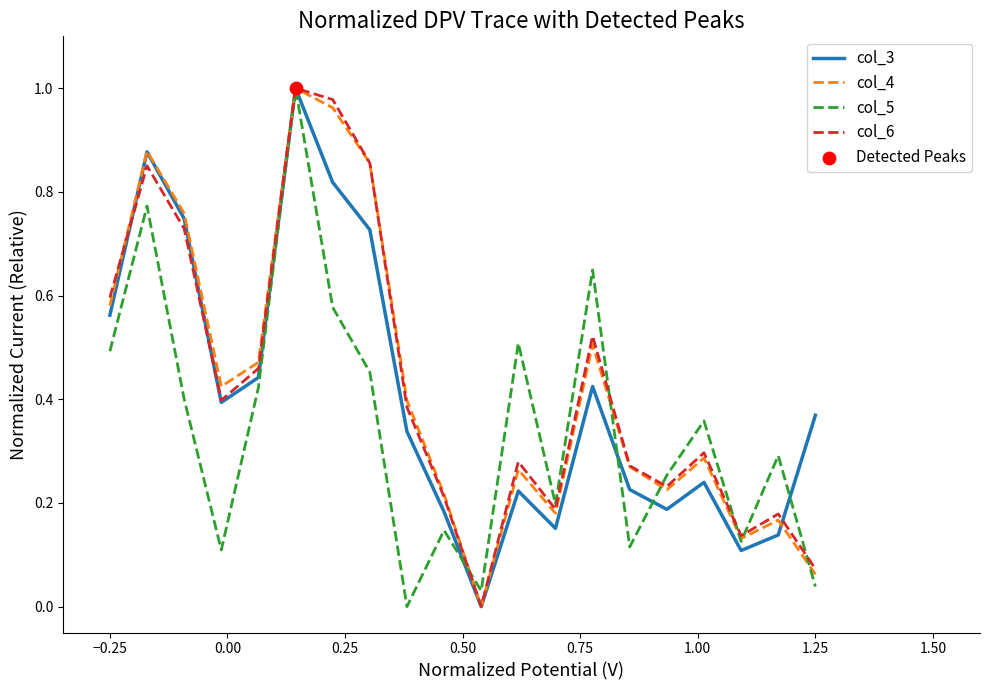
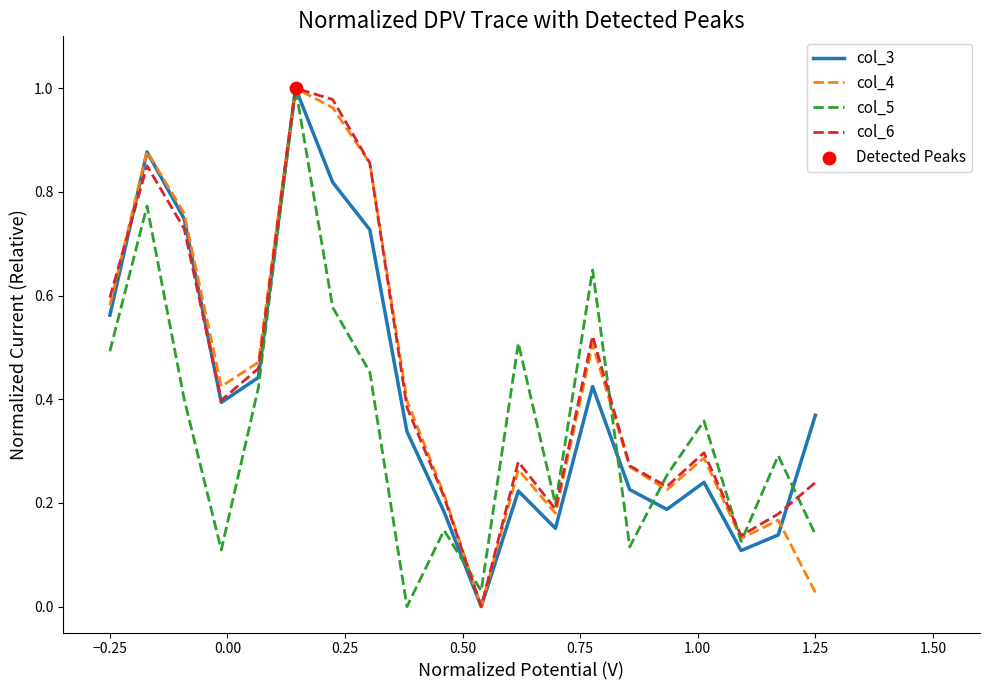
  {
    "col_3": {
      "−0.25": 0.56,
      "1.25": 0.37
    },
    "col_4": {
      "−0.25": 0.58,
-     "1.25": 0.06
+     "1.25": 0.03
    },
    "col_5": {
      "−0.25": 0.49,
-     "1.25": 0.04
+     "1.25": 0.14
    },
    "col_6": {
      "−0.25": 0.60,
-     "1.25": 0.07
+     "1.25": 0.24
    }
  }
